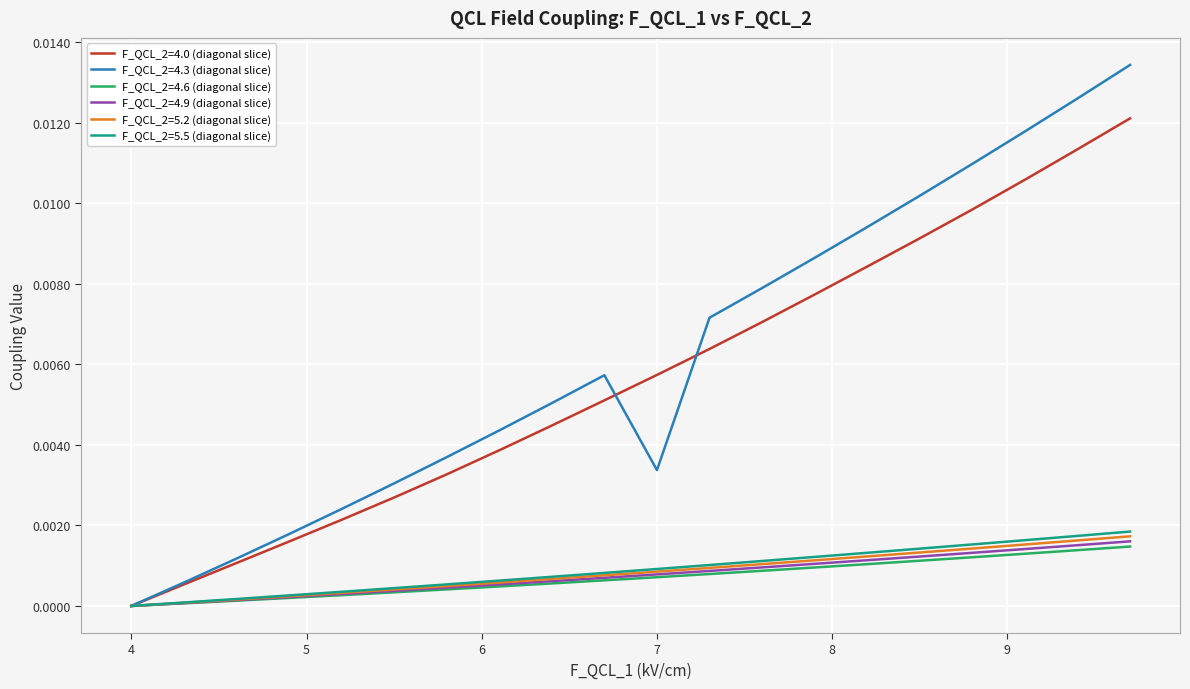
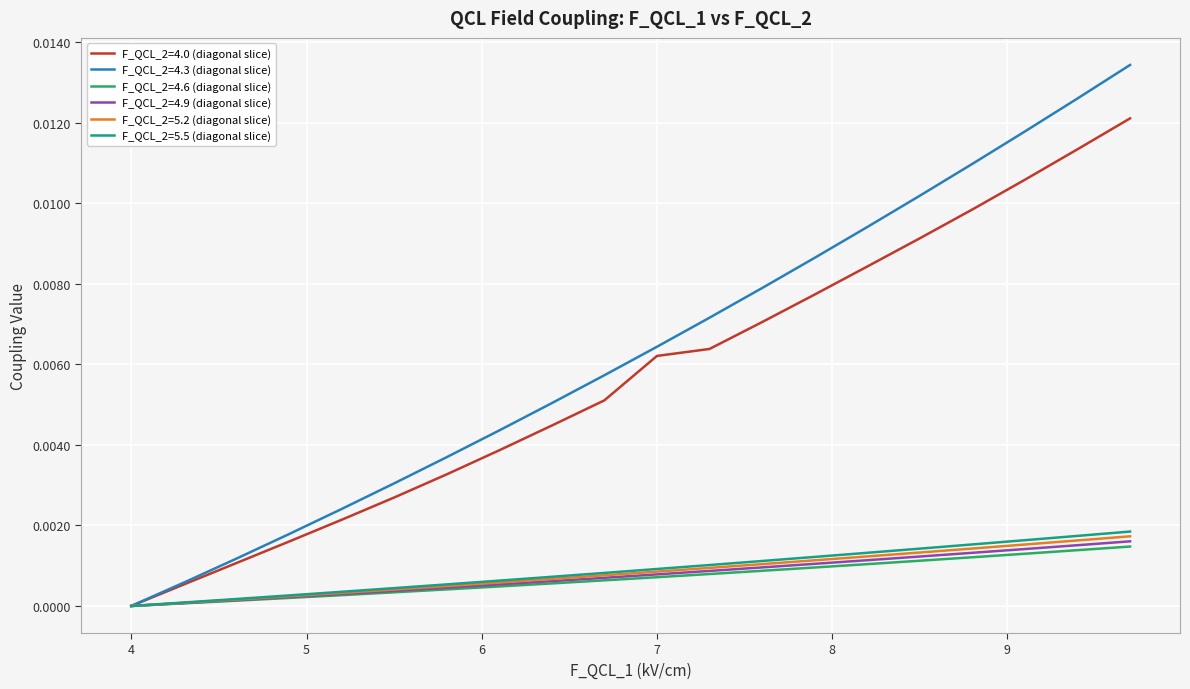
  {
    "F_QCL_2=4.0 (diagonal slice)": {
-     "7": 0.0057
+     "7": 0.0062
    },
    "F_QCL_2=4.3 (diagonal slice)": {
-     "7": 0.0034
+     "7": 0.0064
    },
    "F_QCL_2=4.9 (diagonal slice)": {
      "7": 0.0008
    },
    "F_QCL_2=5.2 (diagonal slice)": {
      "7": 0.0009
    }
  }
